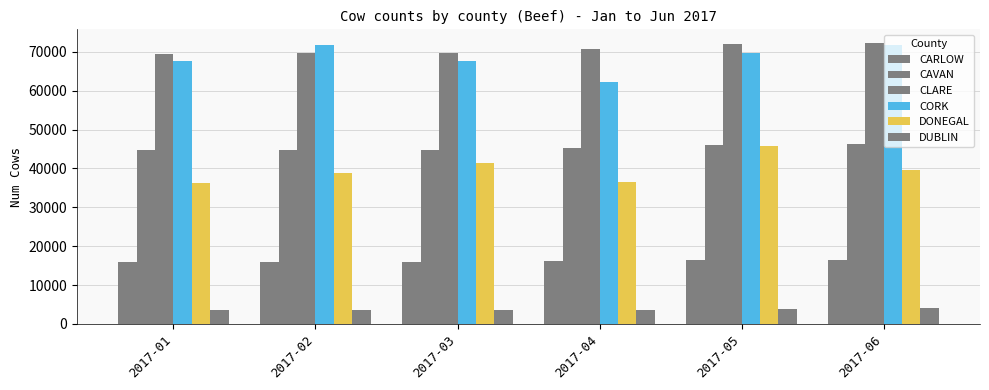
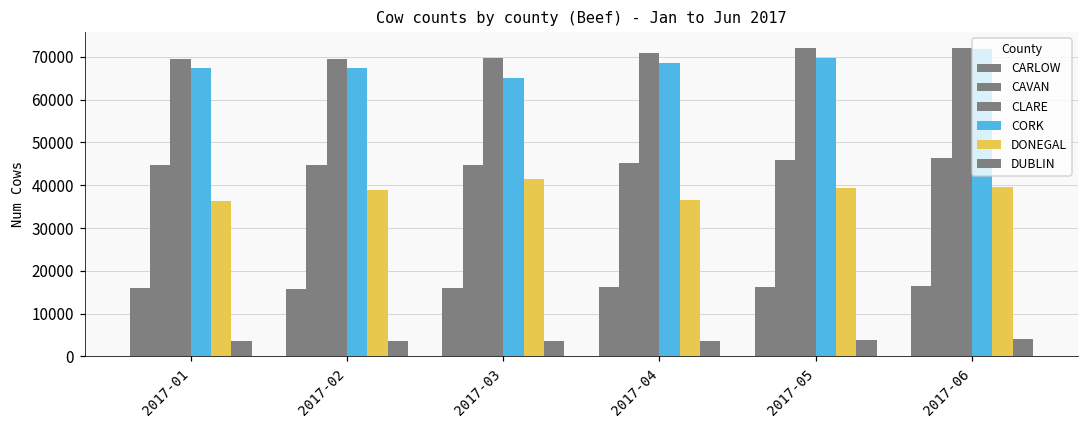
  {
    "CORK": {
      "2017-01": 68000,
-     "2017-02": 72000,
-     "2017-03": 68000,
-     "2017-04": 62000,
+     "2017-02": 67000,
+     "2017-03": 65000,
+     "2017-04": 69000,
      "2017-05": 70000
    },
    "DONEGAL": {
      "2017-01": 36000,
      "2017-02": 39000,
      "2017-03": 41000,
      "2017-04": 37000,
-     "2017-05": 46000,
+     "2017-05": 39000,
      "2017-06": 40000
    }
  }
